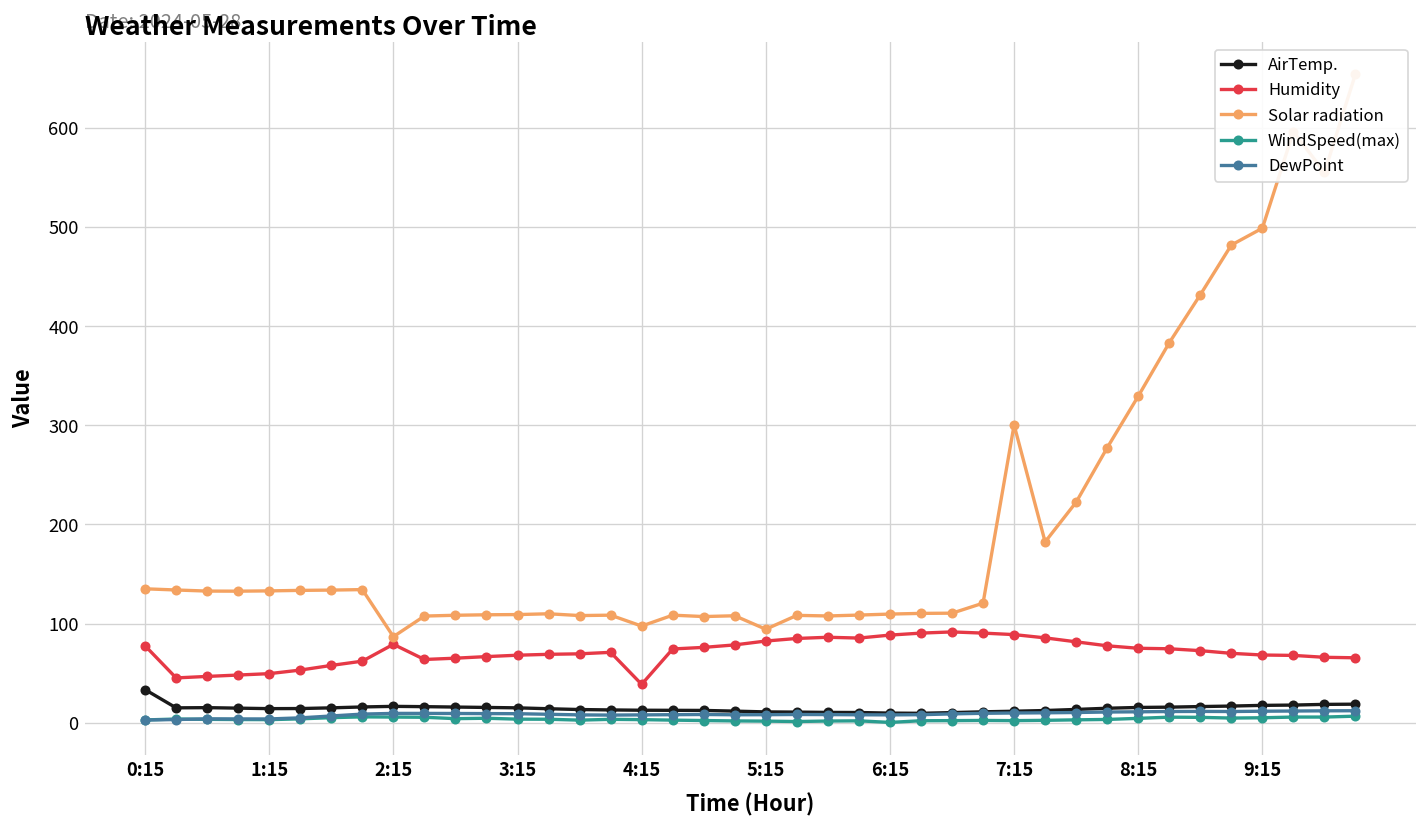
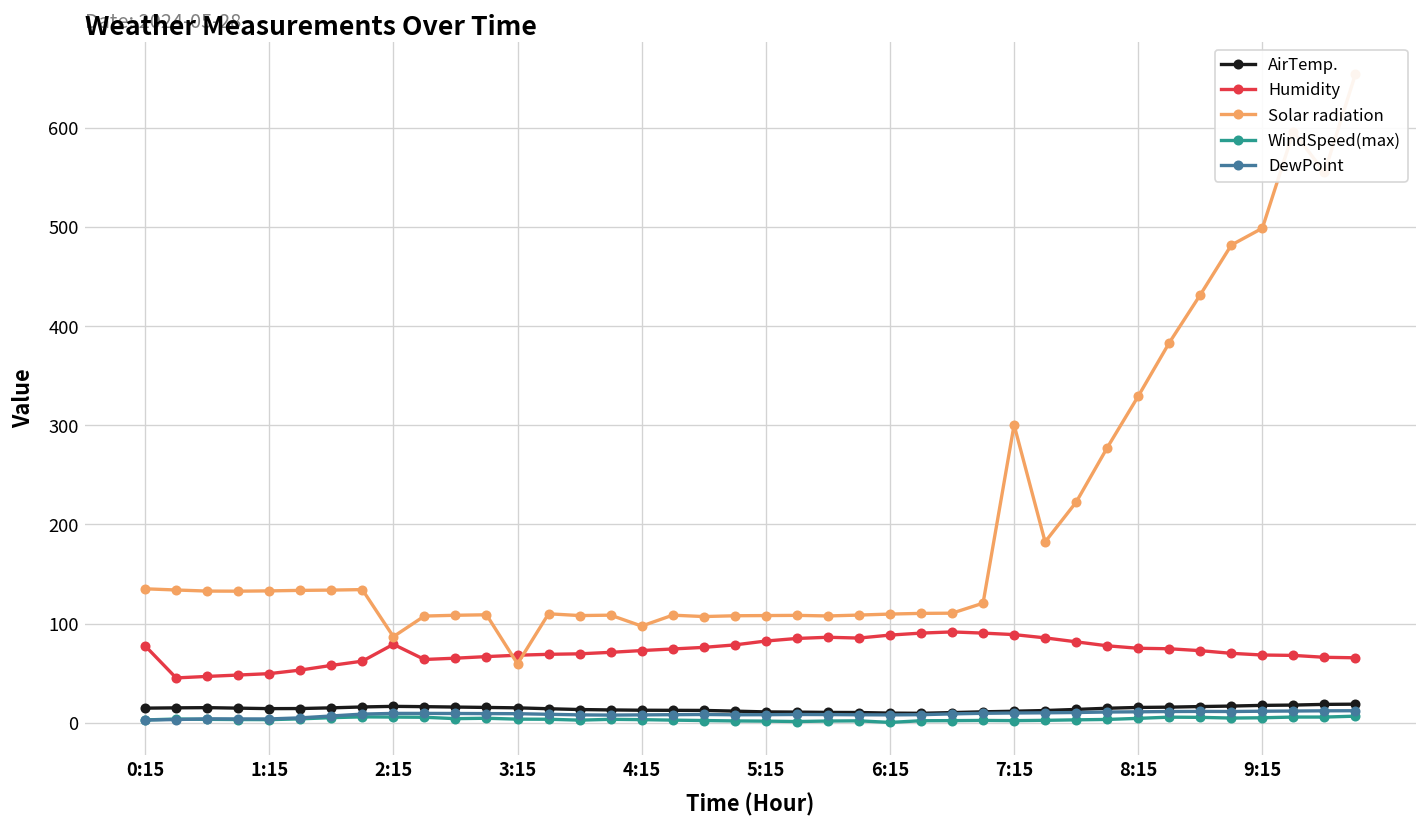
  {
    "AirTemp.": {
-     "0:15": 30,
+     "0:15": 10,
      "1:15": 10,
      "2:15": 20,
      "3:15": 20,
      "4:15": 10,
      "8:15": 20,
      "9:15": 20
    },
    "Humidity": {
      "0:15": 80,
      "1:15": 50,
      "2:15": 80,
      "3:15": 70,
-     "4:15": 40,
+     "4:15": 70,
      "5:15": 80,
      "6:15": 90,
      "7:15": 90,
      "8:15": 80,
      "9:15": 70
    },
    "Solar radiation": {
      "0:15": 140,
      "1:15": 130,
      "2:15": 90,
-     "3:15": 110,
+     "3:15": 60,
      "4:15": 100,
-     "5:15": 90,
+     "5:15": 110,
      "6:15": 110,
      "7:15": 300,
      "8:15": 330,
      "9:15": 500
    }
  }
